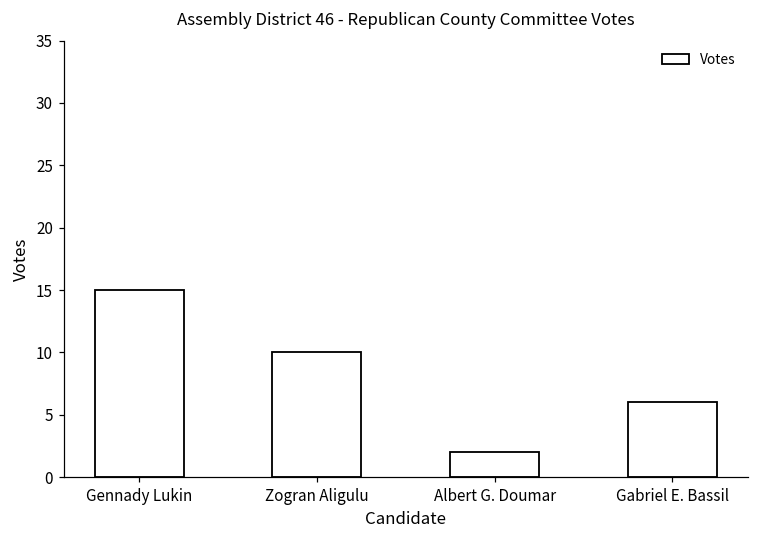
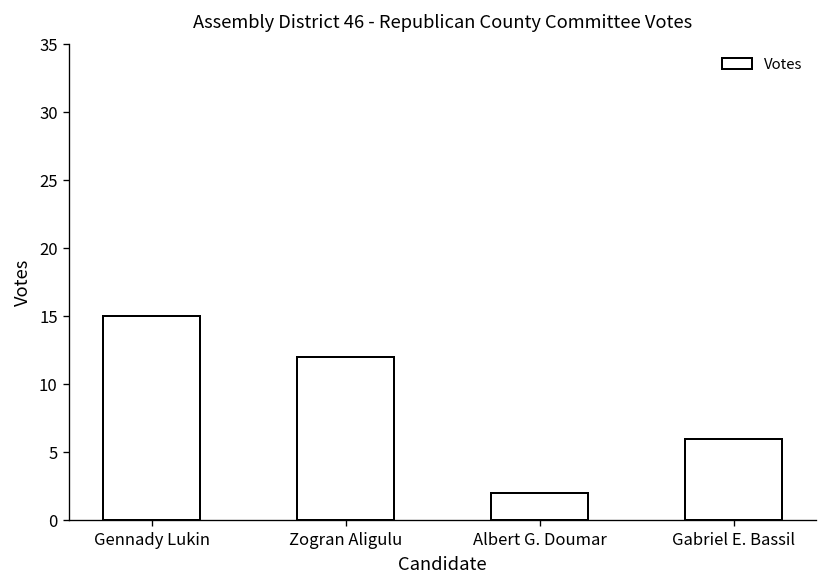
  {
    "Gennady Lukin": 15,
-   "Zogran Aligulu": 10,
+   "Zogran Aligulu": 12,
    "Albert G. Doumar": 2,
    "Gabriel E. Bassil": 6
  }
